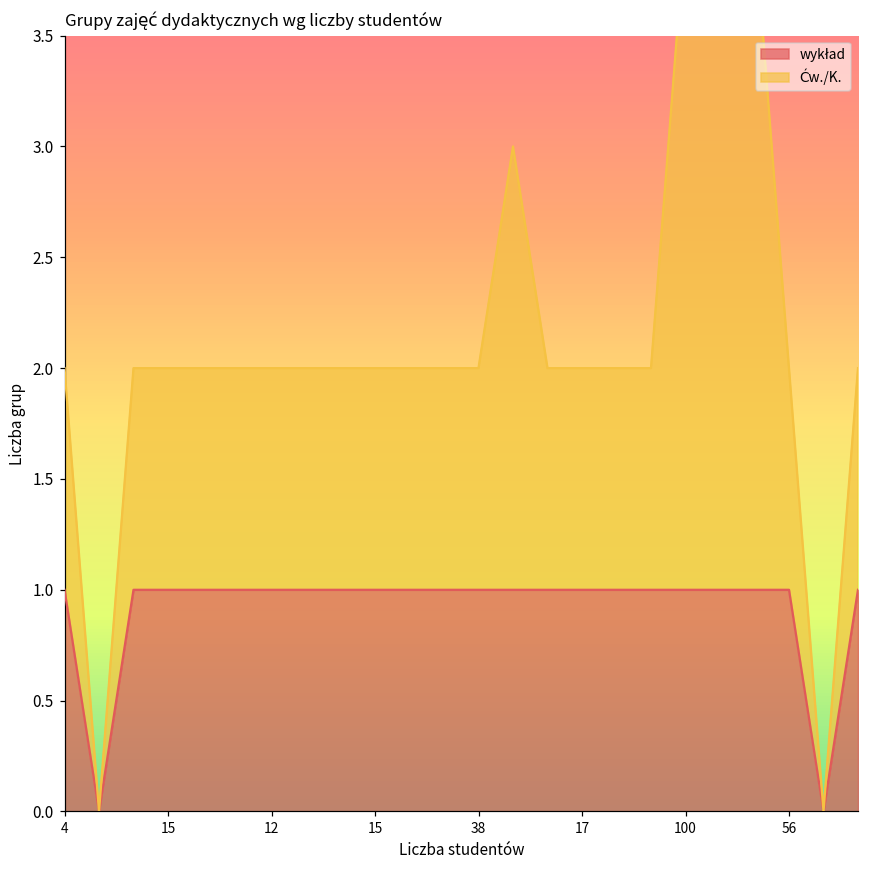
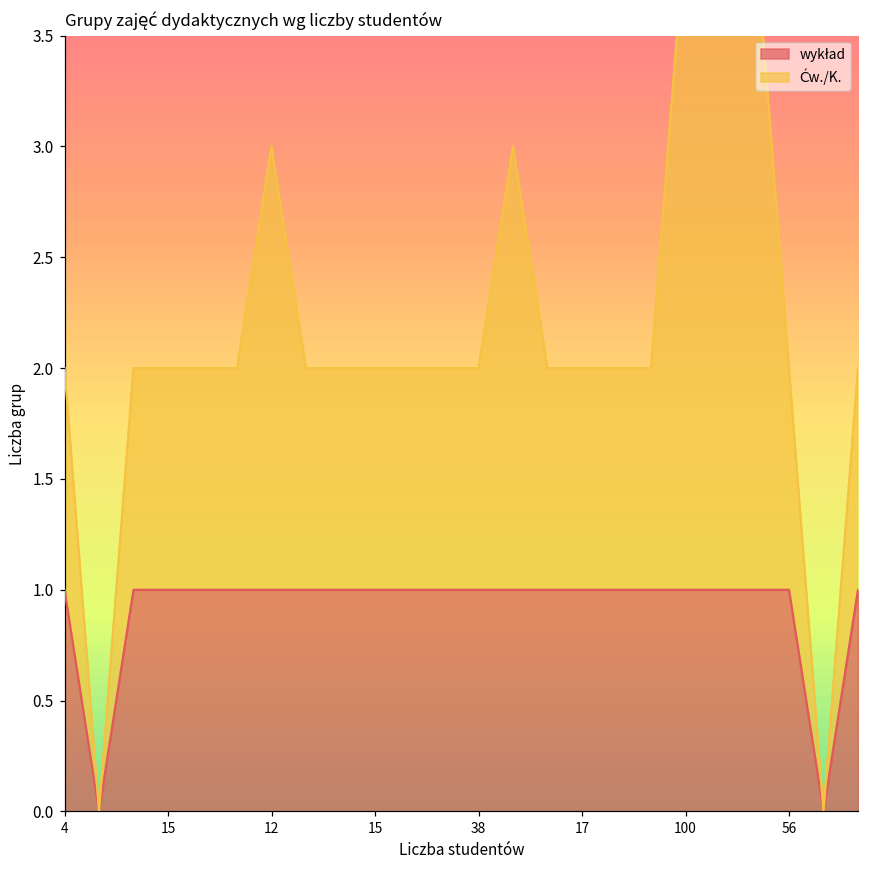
  {
    "wykład": {
      "12": 1,
      "38": 1,
      "100": 1,
      "56": 1
    },
    "Ćw./K.": {
-     "12": 1,
+     "12": 2,
      "38": 2,
      "56": 2
    }
  }
